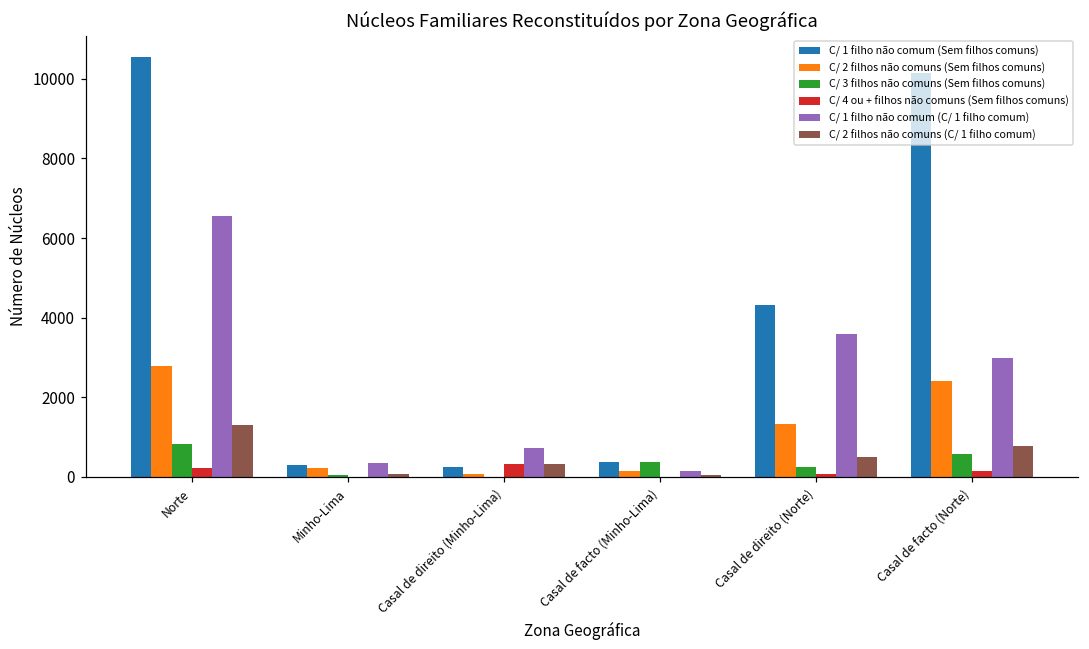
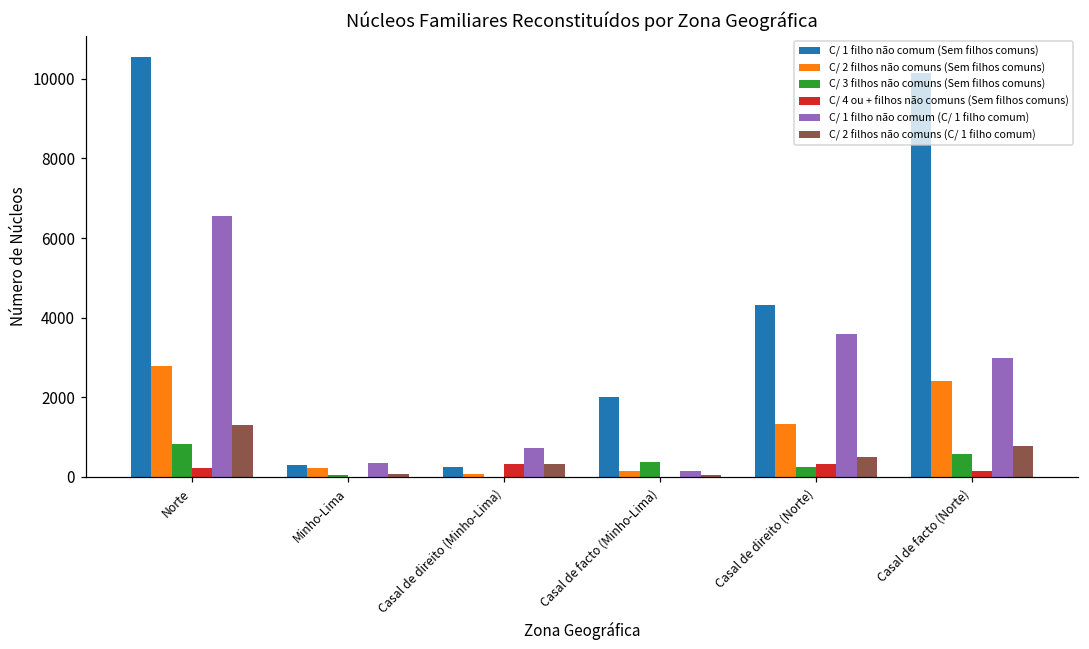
  {
    "C/ 1 filho não comum (Sem filhos comuns)": {
      "Norte": 10600,
      "Minho-Lima": 300,
      "Casal de direito (Minho-Lima)": 300,
-     "Casal de facto (Minho-Lima)": 400,
+     "Casal de facto (Minho-Lima)": 2000,
      "Casal de direito (Norte)": 4300
    },
    "C/ 2 filhos não comuns (Sem filhos comuns)": {
      "Norte": 2800,
      "Minho-Lima": 200,
      "Casal de direito (Minho-Lima)": 100,
      "Casal de facto (Minho-Lima)": 100,
      "Casal de direito (Norte)": 1300,
      "Casal de facto (Norte)": 2400
    },
    "C/ 3 filhos não comuns (Sem filhos comuns)": {
      "Norte": 800,
      "Casal de facto (Minho-Lima)": 400,
      "Casal de direito (Norte)": 300,
      "Casal de facto (Norte)": 600
    },
    "C/ 4 ou + filhos não comuns (Sem filhos comuns)": {
      "Norte": 200,
      "Casal de direito (Minho-Lima)": 300,
-     "Casal de direito (Norte)": 100,
+     "Casal de direito (Norte)": 300,
      "Casal de facto (Norte)": 200
    },
    "C/ 1 filho não comum (C/ 1 filho comum)": {
      "Norte": 6600,
      "Minho-Lima": 400,
      "Casal de direito (Minho-Lima)": 700,
      "Casal de facto (Minho-Lima)": 200,
      "Casal de direito (Norte)": 3600,
      "Casal de facto (Norte)": 3000
    },
    "C/ 2 filhos não comuns (C/ 1 filho comum)": {
      "Norte": 1300,
      "Minho-Lima": 100,
      "Casal de direito (Minho-Lima)": 300,
      "Casal de direito (Norte)": 500,
      "Casal de facto (Norte)": 800
    }
  }
